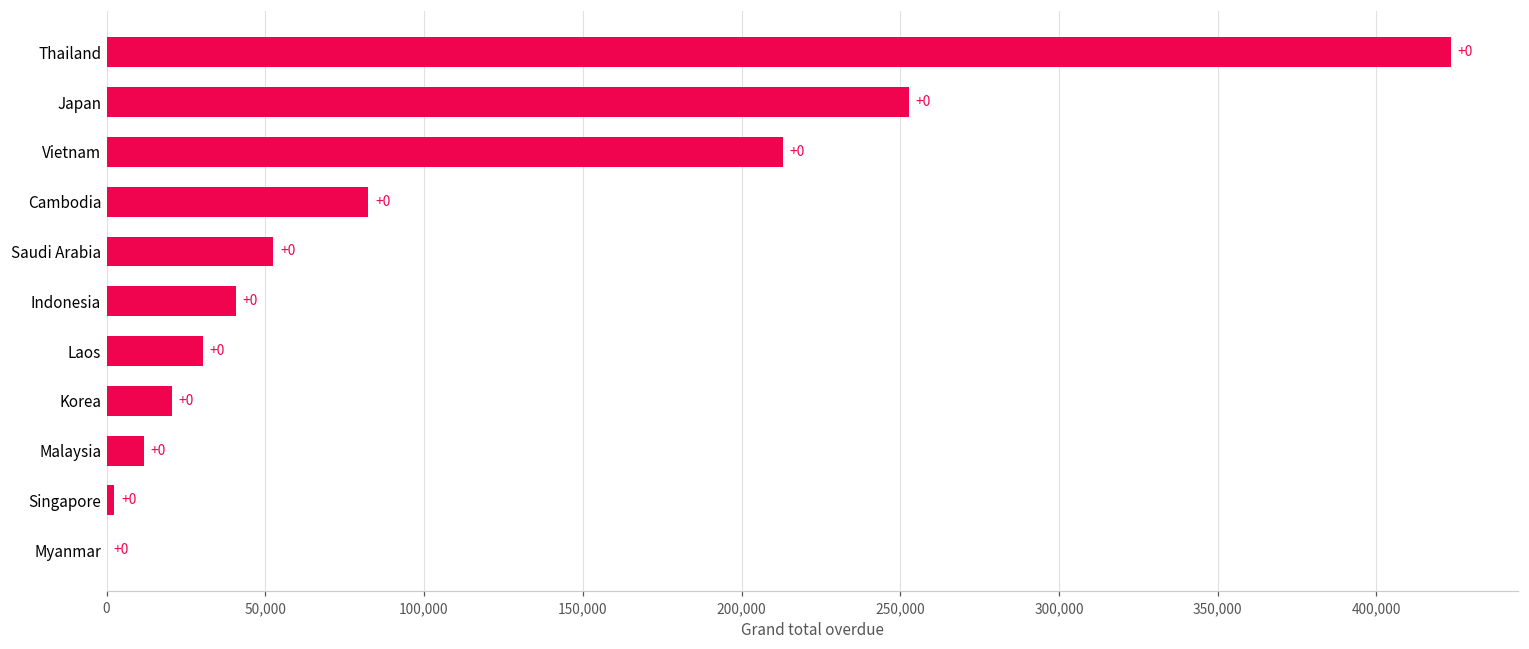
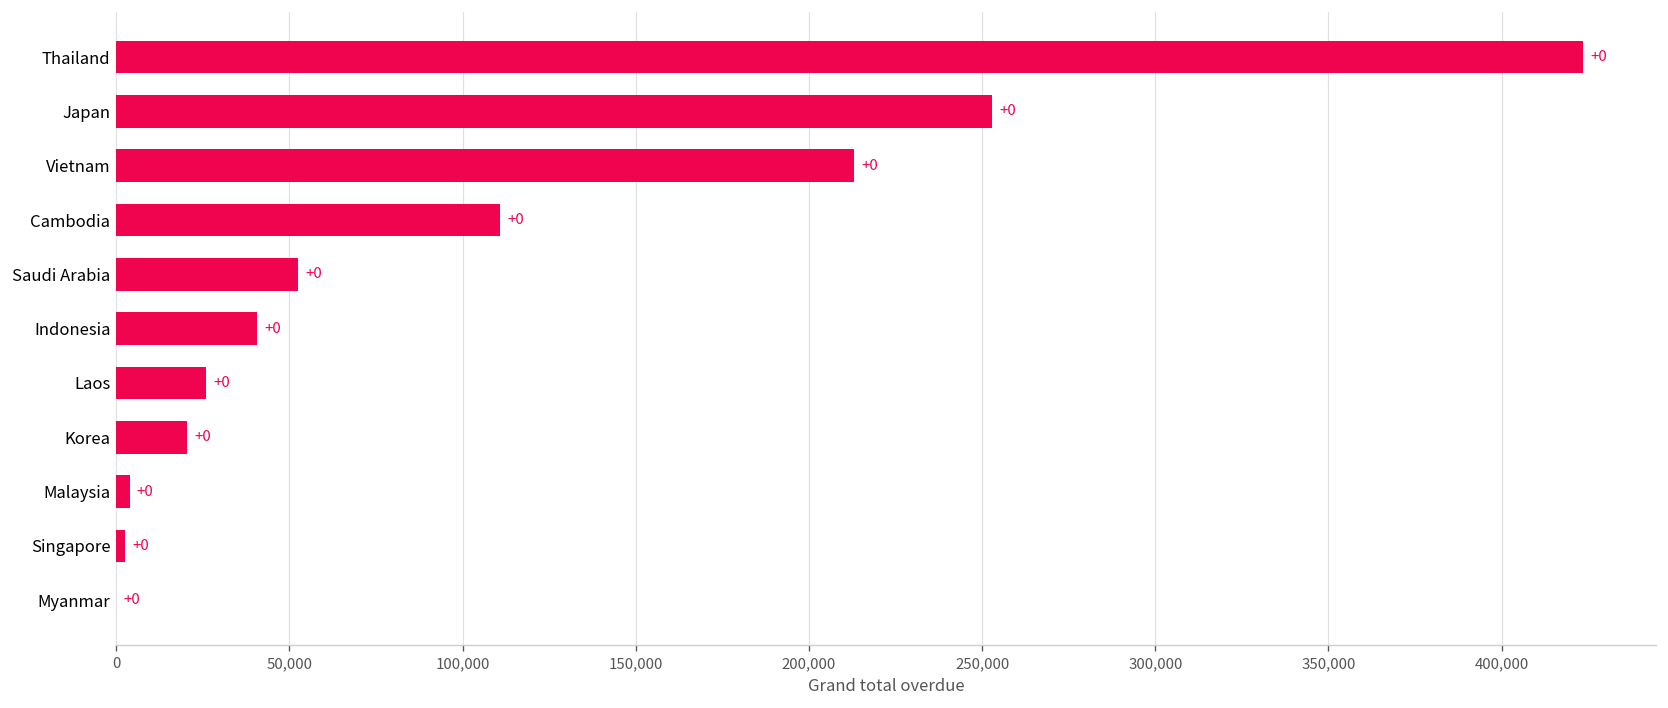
  {
-   "Cambodia": "82,000",
-   "Laos": "30,000",
-   "Malaysia": "12,000"
+   "Cambodia": "111,000",
+   "Laos": "26,000",
+   "Malaysia": "4,000"
  }
